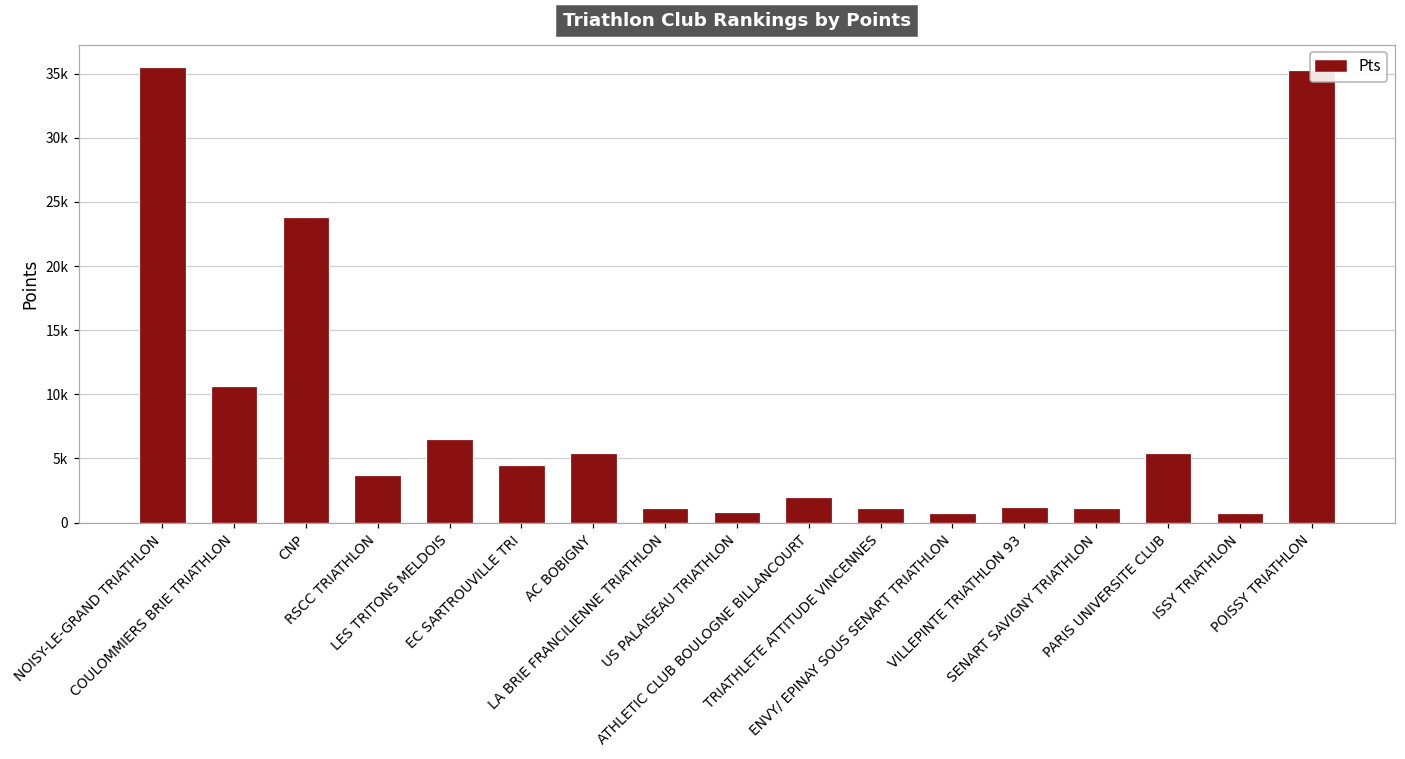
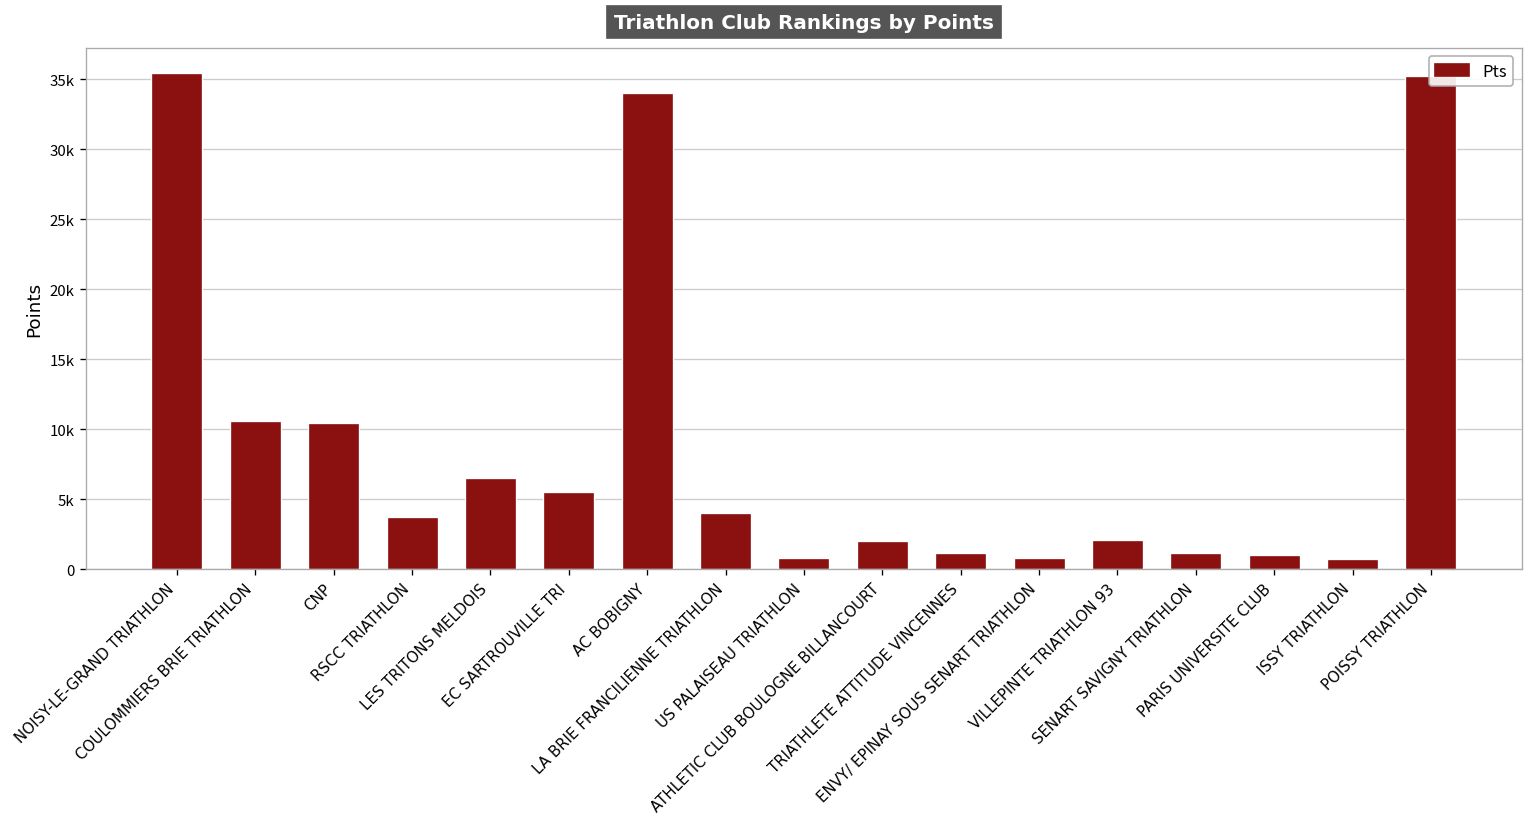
  {
    "NOISY-LE-GRAND TRIATHLON": 35500,
    "COULOMMIERS BRIE TRIATHLON": 10600,
-   "CNP": 23800,
+   "CNP": 10400,
    "RSCC TRIATHLON": 3700,
    "LES TRITONS MELDOIS": 6500,
-   "EC SARTROUVILLE TRI": 4500,
-   "AC BOBIGNY": 5400,
-   "LA BRIE FRANCILIENNE TRIATHLON": 1200,
+   "EC SARTROUVILLE TRI": 5500,
+   "AC BOBIGNY": 34000,
+   "LA BRIE FRANCILIENNE TRIATHLON": 4000,
    "US PALAISEAU TRIATHLON": 800,
    "ATHLETIC CLUB BOULOGNE BILLANCOURT": 2000,
    "TRIATHLETE ATTITUDE VINCENNES": 1100,
    "ENVY/ EPINAY SOUS SENART TRIATHLON": 800,
-   "VILLEPINTE TRIATHLON 93": 1200,
+   "VILLEPINTE TRIATHLON 93": 2100,
    "SENART SAVIGNY TRIATHLON": 1200,
-   "PARIS UNIVERSITE CLUB": 5400,
+   "PARIS UNIVERSITE CLUB": 1000,
    "ISSY TRIATHLON": 800
  }
